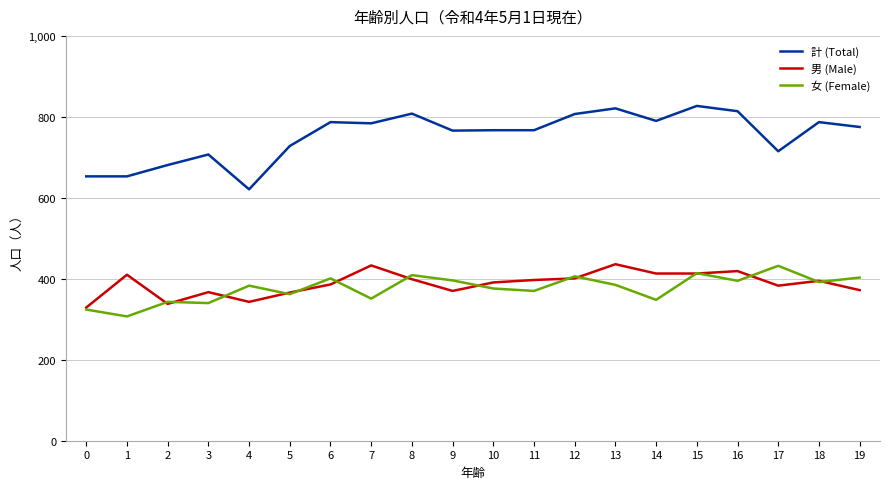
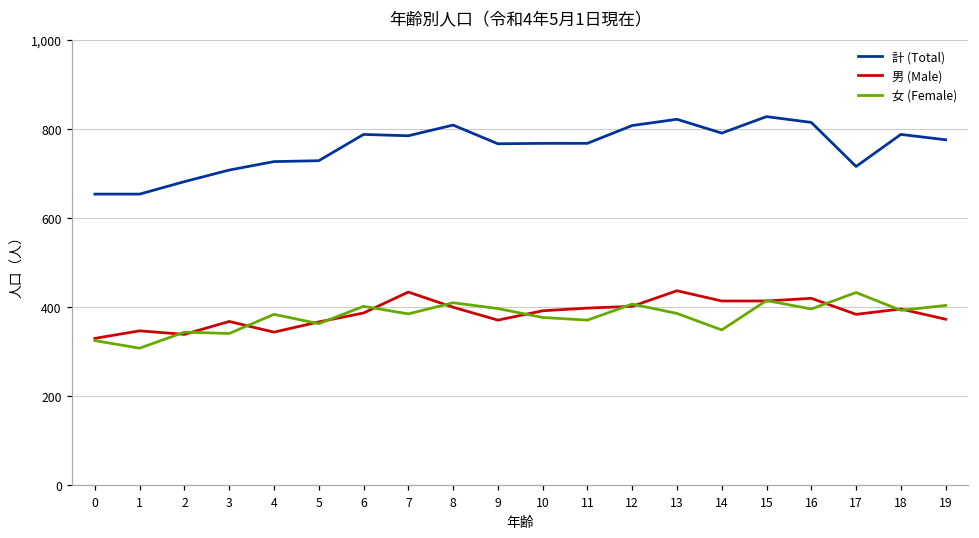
  {
    "計 (Total)": {
      "0": 650,
      "1": 650,
      "2": 680,
      "3": 710,
-     "4": 620,
+     "4": 730,
      "5": 730,
      "6": 790,
      "7": 780,
      "8": 810,
      "9": 770,
      "10": 770,
      "11": 770,
      "12": 810,
      "13": 820,
      "14": 790,
      "15": 830,
      "16": 810,
      "17": 720,
      "18": 790,
      "19": 780
    },
    "男 (Male)": {
-     "1": 410,
+     "1": 350,
      "3": 370,
      "4": 340,
      "6": 390,
      "7": 430,
      "8": 400,
      "9": 370,
      "10": 390,
      "11": 400,
      "13": 440,
      "14": 410,
      "16": 420,
      "17": 380,
      "19": 370
    },
    "女 (Female)": {
      "1": 310,
      "3": 340,
      "4": 380,
      "6": 400,
-     "7": 350,
+     "7": 380,
      "8": 410,
      "9": 400,
      "10": 380,
      "11": 370,
      "13": 390,
      "14": 350,
      "16": 400,
      "17": 430,
      "19": 400
    }
  }
